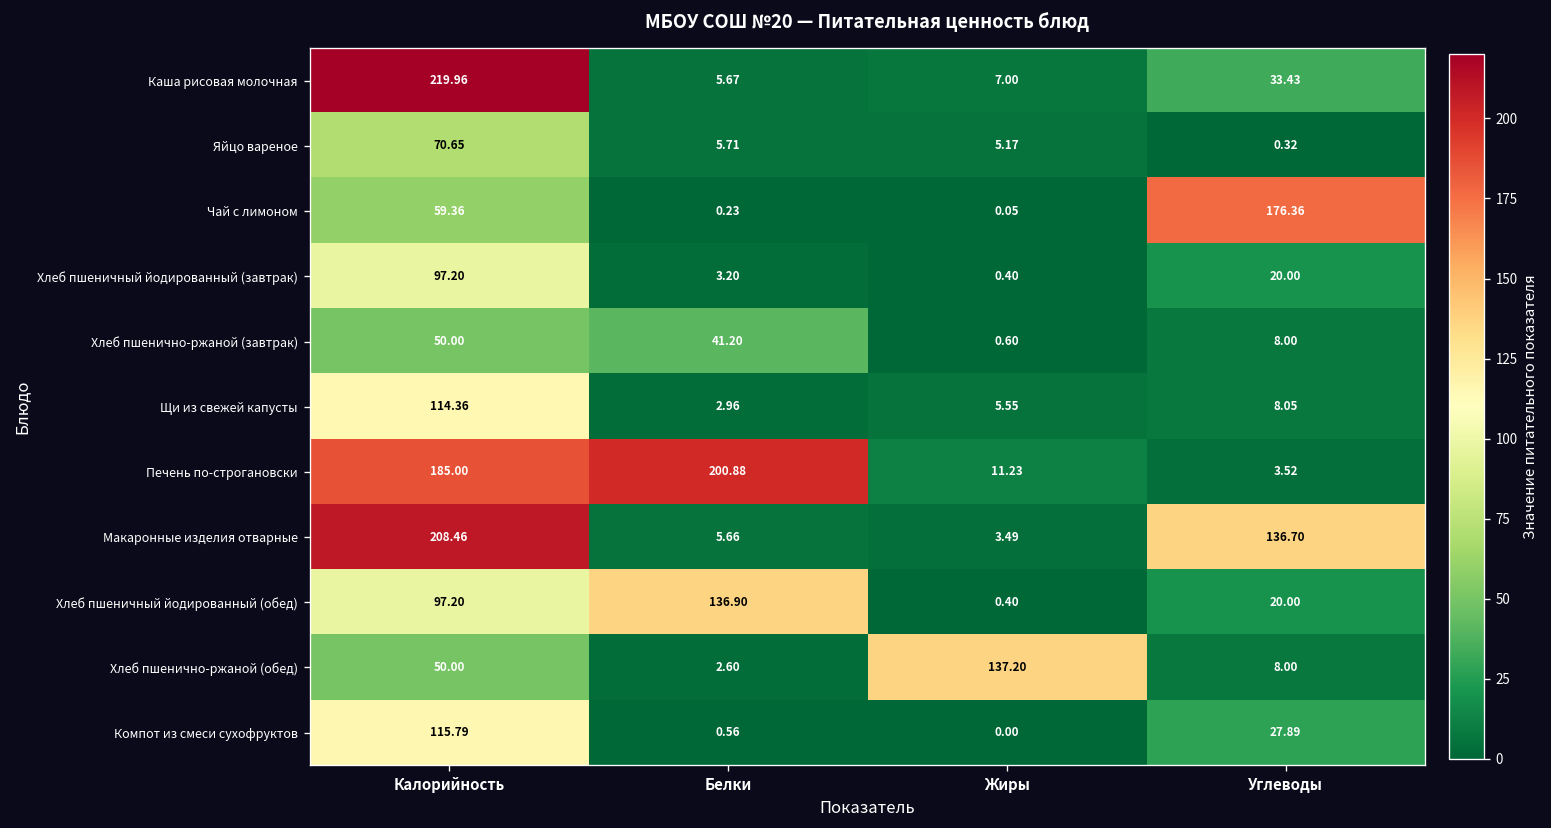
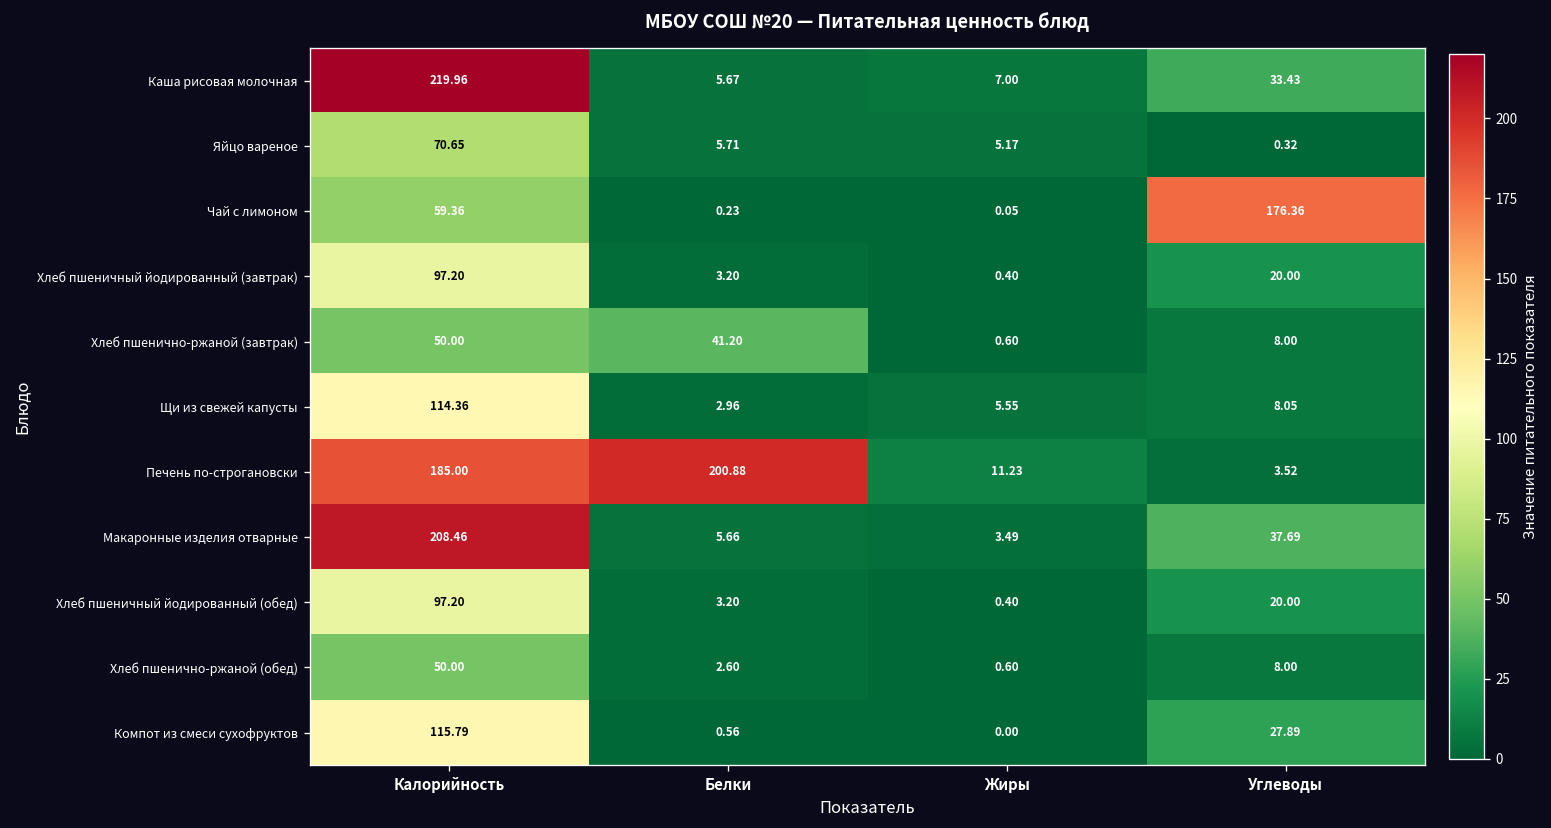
  {
    "Каша рисовая молочная": {
      "Калорийность": 219.96,
      "Белки": 5.67,
      "Жиры": 7.00,
      "Углеводы": 33.43
    },
    "Яйцо вареное": {
      "Калорийность": 70.65,
      "Белки": 5.71,
      "Жиры": 5.17,
      "Углеводы": 0.32
    },
    "Чай с лимоном": {
      "Калорийность": 59.36,
      "Белки": 0.23,
      "Жиры": 0.05,
      "Углеводы": 176.36
    },
    "Хлеб пшеничный йодированный (завтрак)": {
      "Калорийность": 97.20,
      "Белки": 3.20,
      "Жиры": 0.40,
      "Углеводы": 20.00
    },
    "Хлеб пшенично-ржаной (завтрак)": {
      "Калорийность": 50.00,
      "Белки": 41.20,
      "Жиры": 0.60,
      "Углеводы": 8.00
    },
    "Щи из свежей капусты": {
      "Калорийность": 114.36,
      "Белки": 2.96,
      "Жиры": 5.55,
      "Углеводы": 8.05
    },
    "Печень по-строгановски": {
      "Калорийность": 185.00,
      "Белки": 200.88,
      "Жиры": 11.23,
      "Углеводы": 3.52
    },
    "Макаронные изделия отварные": {
      "Калорийность": 208.46,
      "Белки": 5.66,
      "Жиры": 3.49,
-     "Углеводы": 136.70
+     "Углеводы": 37.69
    },
    "Хлеб пшеничный йодированный (обед)": {
      "Калорийность": 97.20,
-     "Белки": 136.90,
+     "Белки": 3.20,
      "Жиры": 0.40,
      "Углеводы": 20.00
    },
    "Хлеб пшенично-ржаной (обед)": {
      "Калорийность": 50.00,
      "Белки": 2.60,
-     "Жиры": 137.20,
+     "Жиры": 0.60,
      "Углеводы": 8.00
    },
    "Компот из смеси сухофруктов": {
      "Калорийность": 115.79,
      "Белки": 0.56,
      "Жиры": 0.00,
      "Углеводы": 27.89
    }
  }
